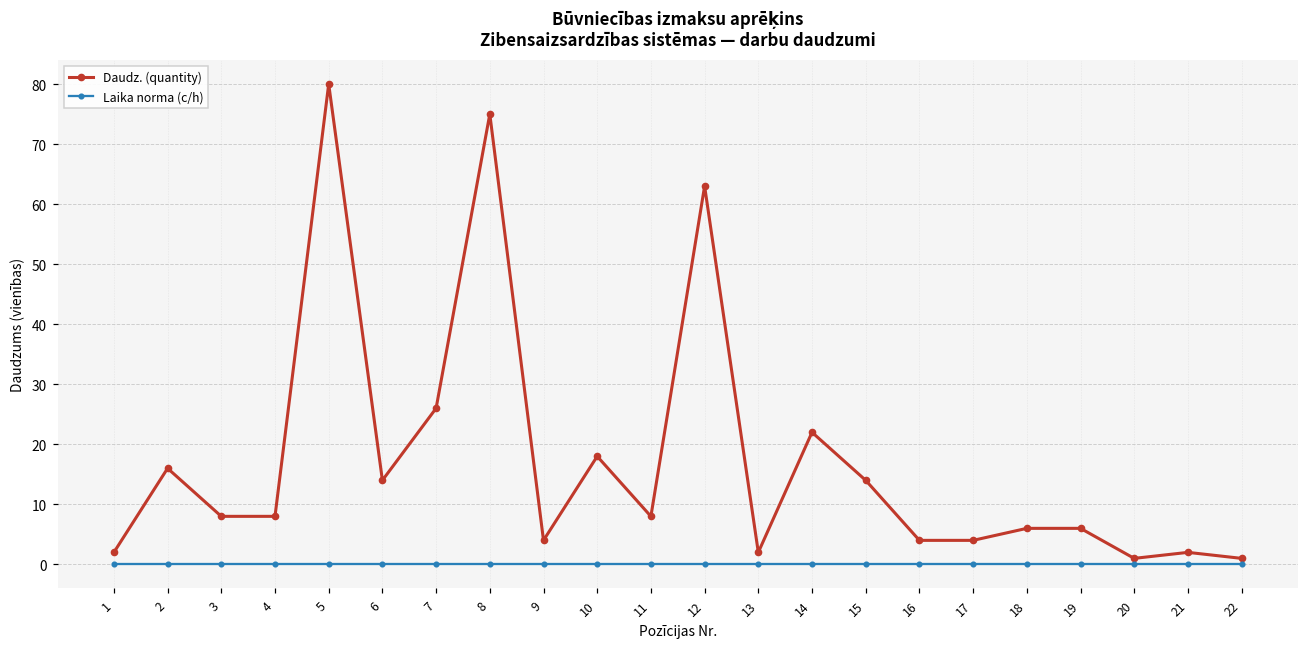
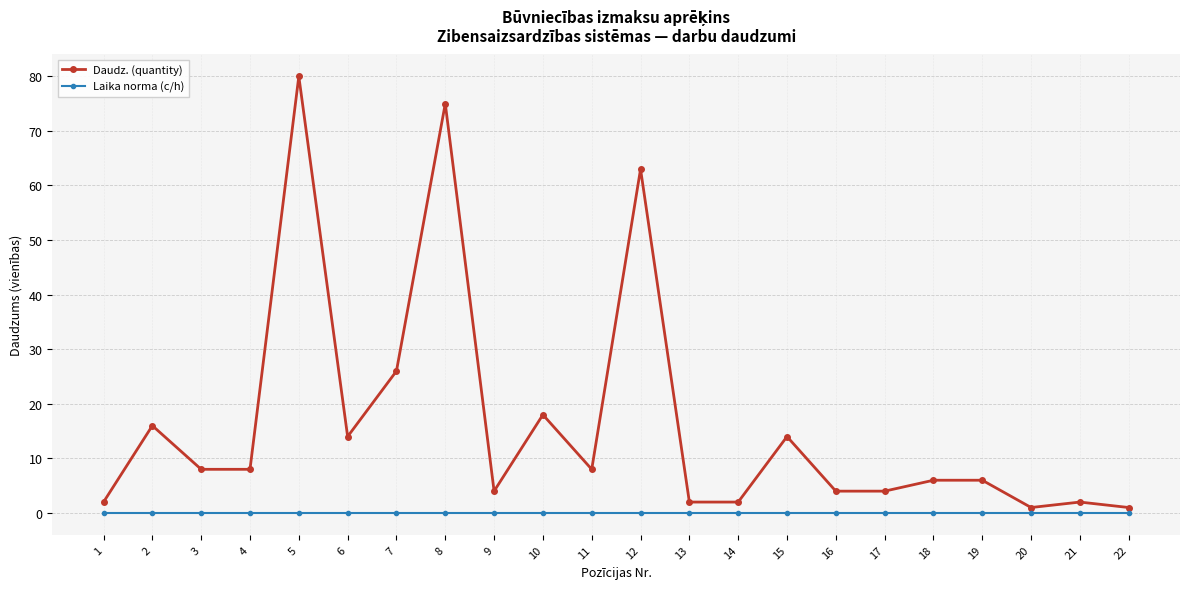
  {
    "Daudz. (quantity)": {
      "1": 2,
      "2": 16,
      "3": 8,
      "4": 8,
      "5": 80,
      "6": 14,
      "7": 26,
      "8": 75,
      "9": 4,
      "10": 18,
      "11": 8,
      "12": 63,
      "13": 2,
-     "14": 22,
+     "14": 2,
      "15": 14,
      "16": 4,
      "17": 4,
      "18": 6,
      "19": 6,
      "20": 1,
      "21": 2,
      "22": 1
    },
    "Laika norma (c/h)": {
      "1": 0,
      "2": 0,
      "3": 0,
      "4": 0,
      "5": 0,
      "6": 0,
      "7": 0,
      "8": 0,
      "9": 0,
      "10": 0,
      "11": 0,
      "12": 0,
      "13": 0,
      "14": 0,
      "15": 0,
      "16": 0,
      "17": 0,
      "18": 0,
      "19": 0,
      "20": 0,
      "21": 0,
      "22": 0
    }
  }
